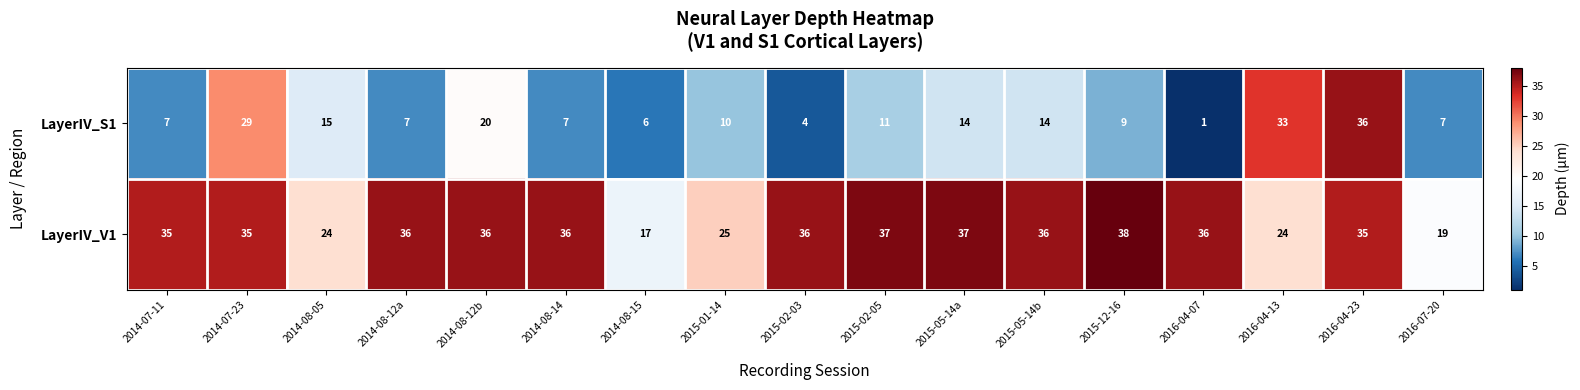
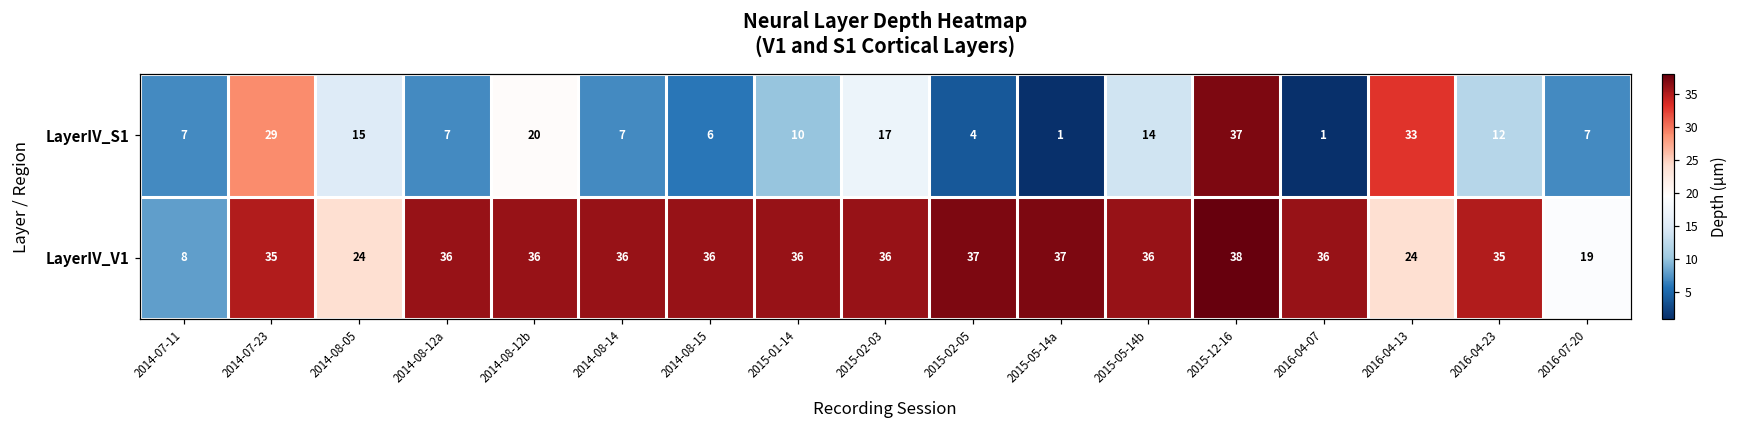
  {
    "LayerIV_S1": {
      "2014-07-11": 7,
      "2014-07-23": 29,
      "2014-08-05": 15,
      "2014-08-12a": 7,
      "2014-08-12b": 20,
      "2014-08-14": 7,
      "2014-08-15": 6,
      "2015-01-14": 10,
-     "2015-02-03": 4,
-     "2015-02-05": 11,
-     "2015-05-14a": 14,
+     "2015-02-03": 17,
+     "2015-02-05": 4,
+     "2015-05-14a": 1,
      "2015-05-14b": 14,
-     "2015-12-16": 9,
+     "2015-12-16": 37,
      "2016-04-07": 1,
      "2016-04-13": 33,
-     "2016-04-23": 36,
+     "2016-04-23": 12,
      "2016-07-20": 7
    },
    "LayerIV_V1": {
-     "2014-07-11": 35,
+     "2014-07-11": 8,
      "2014-07-23": 35,
      "2014-08-05": 24,
      "2014-08-12a": 36,
      "2014-08-12b": 36,
      "2014-08-14": 36,
-     "2014-08-15": 17,
-     "2015-01-14": 25,
+     "2014-08-15": 36,
+     "2015-01-14": 36,
      "2015-02-03": 36,
      "2015-02-05": 37,
      "2015-05-14a": 37,
      "2015-05-14b": 36,
      "2015-12-16": 38,
      "2016-04-07": 36,
      "2016-04-13": 24,
      "2016-04-23": 35,
      "2016-07-20": 19
    }
  }
